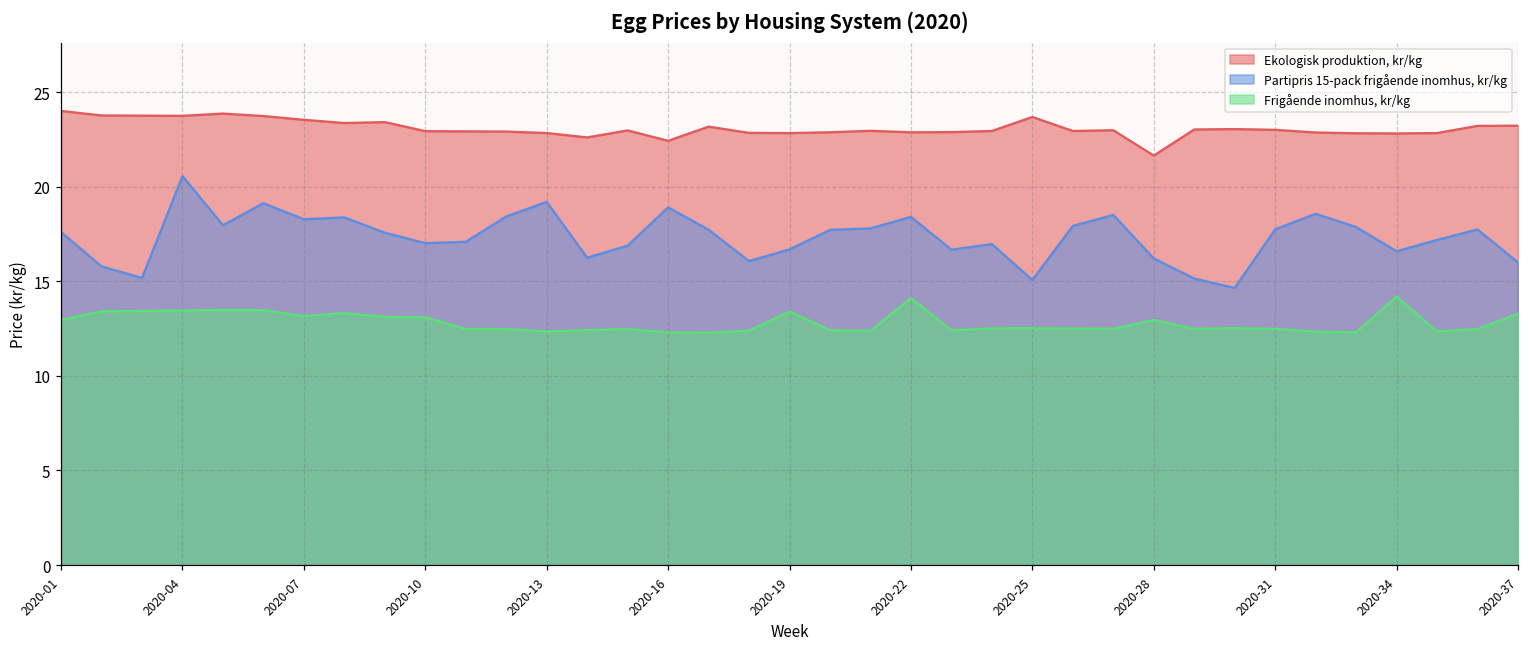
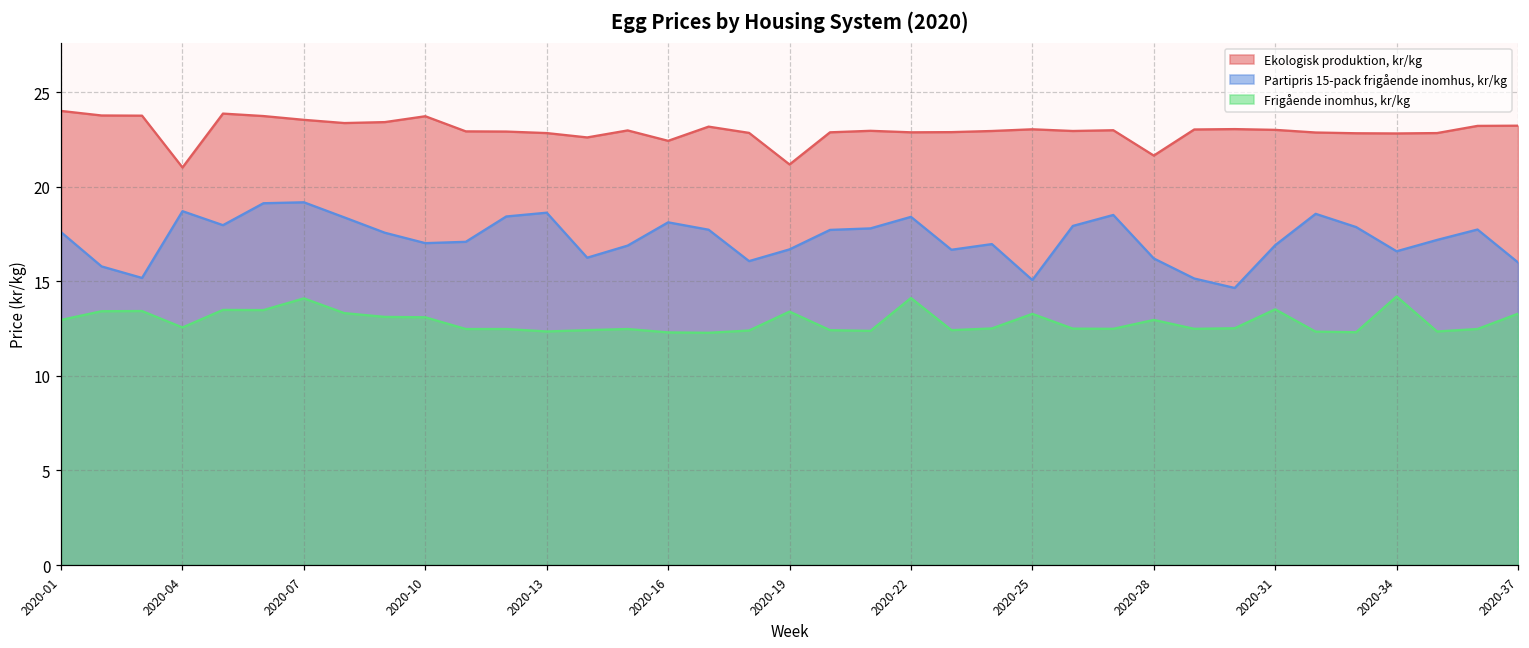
  {
    "Ekologisk produktion, kr/kg": {
      "2020-01": 24.0,
-     "2020-04": 23.8,
+     "2020-04": 21.0,
      "2020-07": 23.5,
-     "2020-10": 22.9,
+     "2020-10": 23.7,
      "2020-13": 22.8,
      "2020-16": 22.4,
-     "2020-19": 22.8,
+     "2020-19": 21.2,
      "2020-22": 22.9,
-     "2020-25": 23.7,
+     "2020-25": 23.0,
      "2020-28": 21.7,
      "2020-31": 23.0,
      "2020-34": 22.8,
      "2020-37": 23.2
    },
    "Partipris 15-pack frigående inomhus, kr/kg": {
      "2020-01": 17.6,
-     "2020-04": 20.6,
-     "2020-07": 18.3,
+     "2020-04": 18.7,
+     "2020-07": 19.2,
      "2020-10": 17.0,
-     "2020-13": 19.2,
-     "2020-16": 18.9,
+     "2020-13": 18.6,
+     "2020-16": 18.1,
      "2020-19": 16.7,
      "2020-22": 18.4,
      "2020-25": 15.1,
      "2020-28": 16.2,
-     "2020-31": 17.8,
+     "2020-31": 16.9,
      "2020-34": 16.6,
      "2020-37": 16.0
    },
    "Frigående inomhus, kr/kg": {
      "2020-01": 13.0,
-     "2020-04": 13.5,
-     "2020-07": 13.2,
+     "2020-04": 12.6,
+     "2020-07": 14.1,
      "2020-10": 13.1,
      "2020-13": 12.4,
      "2020-16": 12.3,
      "2020-19": 13.4,
      "2020-22": 14.1,
-     "2020-25": 12.5,
+     "2020-25": 13.3,
      "2020-28": 13.0,
-     "2020-31": 12.5,
+     "2020-31": 13.5,
      "2020-34": 14.2,
      "2020-37": 13.3
    }
  }
